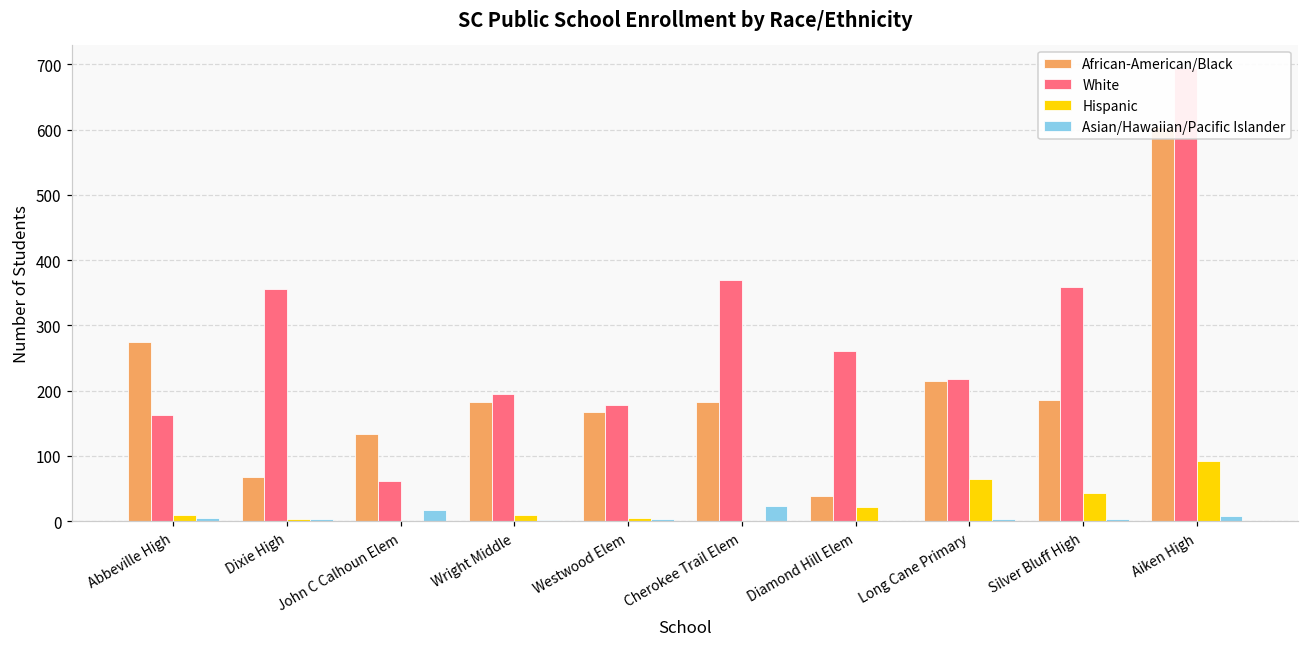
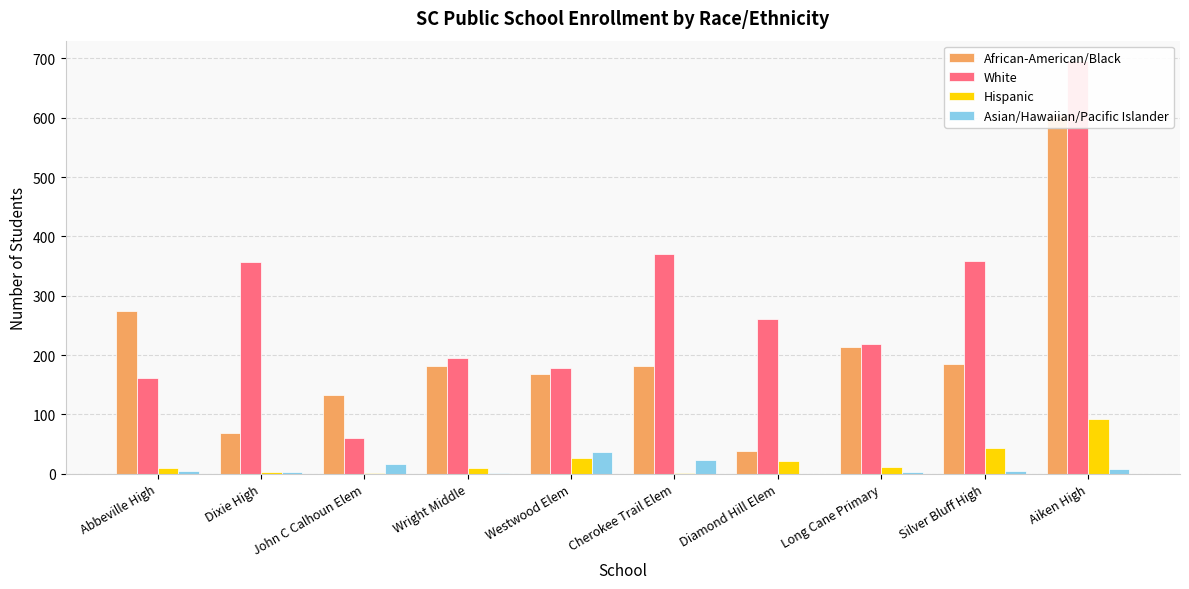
  {
    "African-American/Black": {
      "Abbeville High": 270,
      "Dixie High": 70,
      "John C Calhoun Elem": 130,
      "Wright Middle": 180,
      "Westwood Elem": 170,
      "Cherokee Trail Elem": 180,
      "Diamond Hill Elem": 40,
      "Long Cane Primary": 210,
      "Silver Bluff High": 190
    },
    "White": {
      "Abbeville High": 160,
      "Dixie High": 360,
      "John C Calhoun Elem": 60,
      "Wright Middle": 200,
      "Westwood Elem": 180,
      "Cherokee Trail Elem": 370,
      "Diamond Hill Elem": 260,
      "Long Cane Primary": 220,
      "Silver Bluff High": 360
    },
    "Hispanic": {
      "Abbeville High": 10,
      "Wright Middle": 10,
-     "Westwood Elem": 10,
+     "Westwood Elem": 30,
      "Diamond Hill Elem": 20,
-     "Long Cane Primary": 60,
+     "Long Cane Primary": 10,
      "Silver Bluff High": 40,
      "Aiken High": 90
    },
    "Asian/Hawaiian/Pacific Islander": {
      "Abbeville High": 10,
      "John C Calhoun Elem": 20,
-     "Westwood Elem": 0,
+     "Westwood Elem": 40,
      "Cherokee Trail Elem": 20,
      "Diamond Hill Elem": 0,
      "Aiken High": 10
    }
  }
